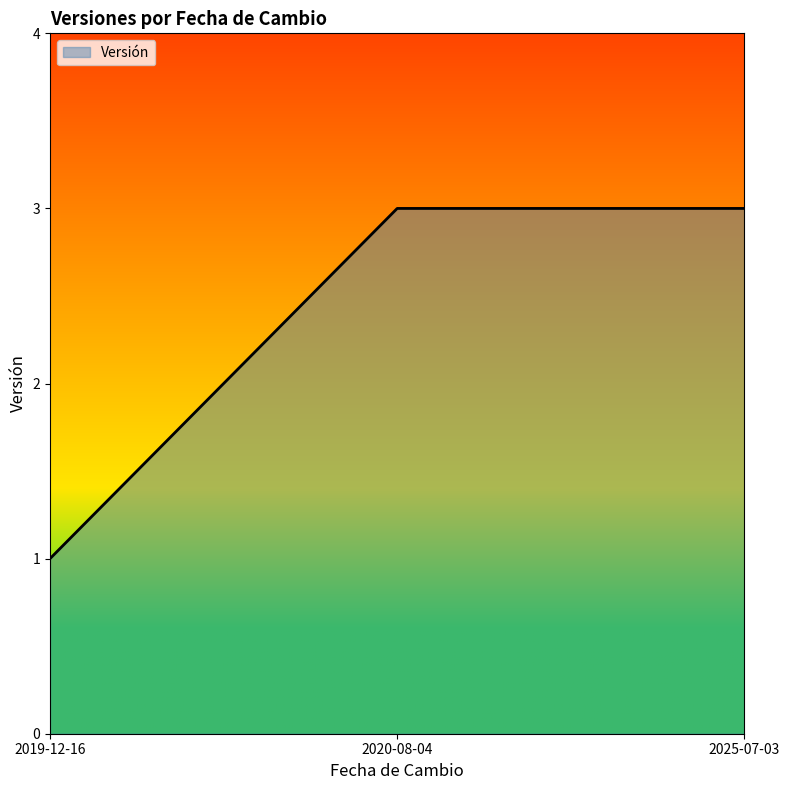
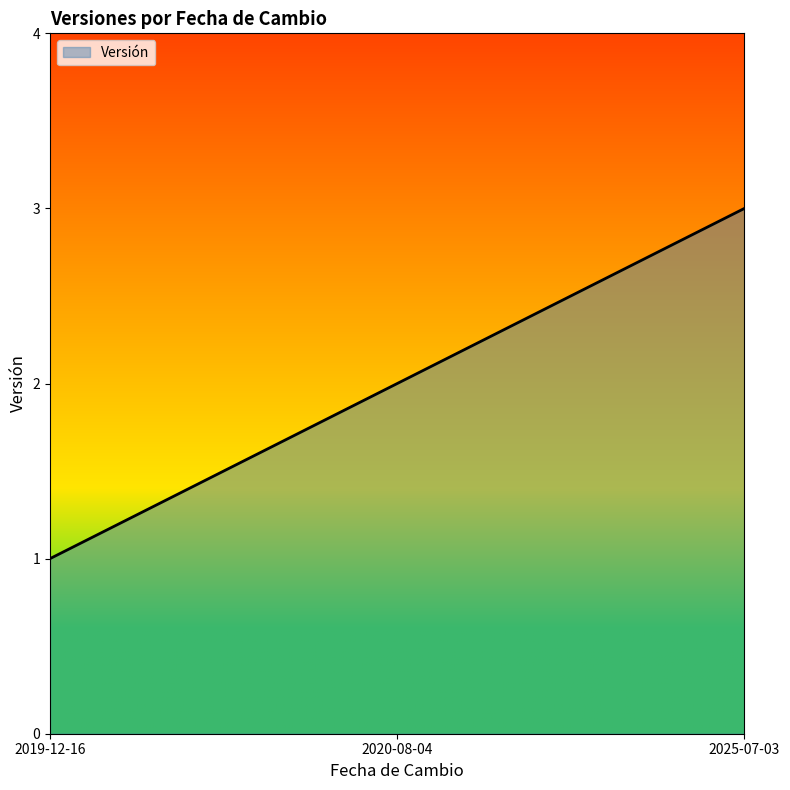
  {
    "2019-12-16": 1,
-   "2020-08-04": 3,
+   "2020-08-04": 2,
    "2025-07-03": 3
  }
